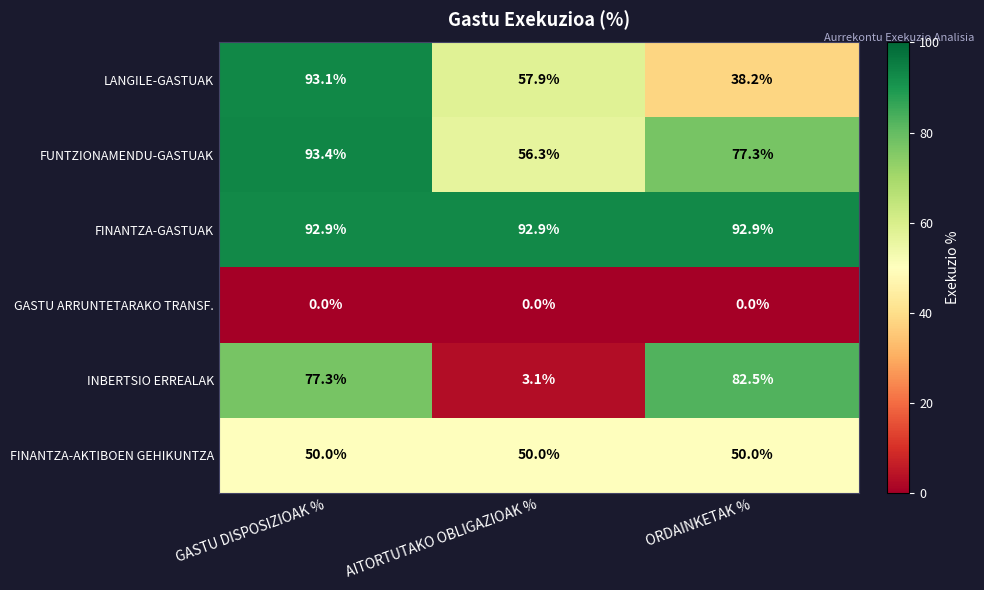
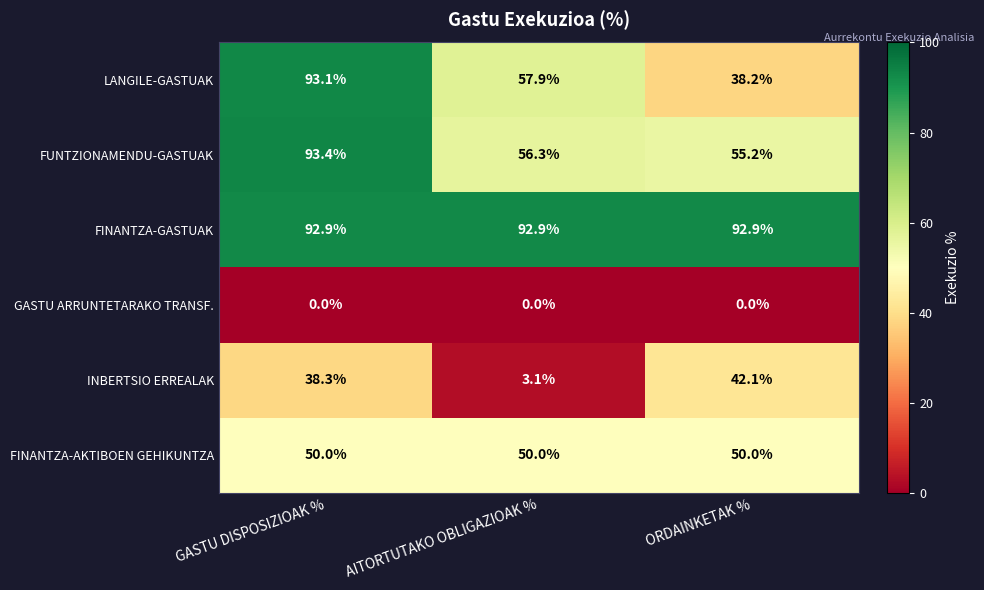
  {
    "LANGILE-GASTUAK": {
      "GASTU DISPOSIZIOAK %": "93.1%",
      "AITORTUTAKO OBLIGAZIOAK %": "57.9%",
      "ORDAINKETAK %": "38.2%"
    },
    "FUNTZIONAMENDU-GASTUAK": {
      "GASTU DISPOSIZIOAK %": "93.4%",
      "AITORTUTAKO OBLIGAZIOAK %": "56.3%",
-     "ORDAINKETAK %": "77.3%"
+     "ORDAINKETAK %": "55.2%"
    },
    "FINANTZA-GASTUAK": {
      "GASTU DISPOSIZIOAK %": "92.9%",
      "AITORTUTAKO OBLIGAZIOAK %": "92.9%",
      "ORDAINKETAK %": "92.9%"
    },
    "GASTU ARRUNTETARAKO TRANSF.": {
      "GASTU DISPOSIZIOAK %": "0.0%",
      "AITORTUTAKO OBLIGAZIOAK %": "0.0%",
      "ORDAINKETAK %": "0.0%"
    },
    "INBERTSIO ERREALAK": {
-     "GASTU DISPOSIZIOAK %": "77.3%",
+     "GASTU DISPOSIZIOAK %": "38.3%",
      "AITORTUTAKO OBLIGAZIOAK %": "3.1%",
-     "ORDAINKETAK %": "82.5%"
+     "ORDAINKETAK %": "42.1%"
    },
    "FINANTZA-AKTIBOEN GEHIKUNTZA": {
      "GASTU DISPOSIZIOAK %": "50.0%",
      "AITORTUTAKO OBLIGAZIOAK %": "50.0%",
      "ORDAINKETAK %": "50.0%"
    }
  }
